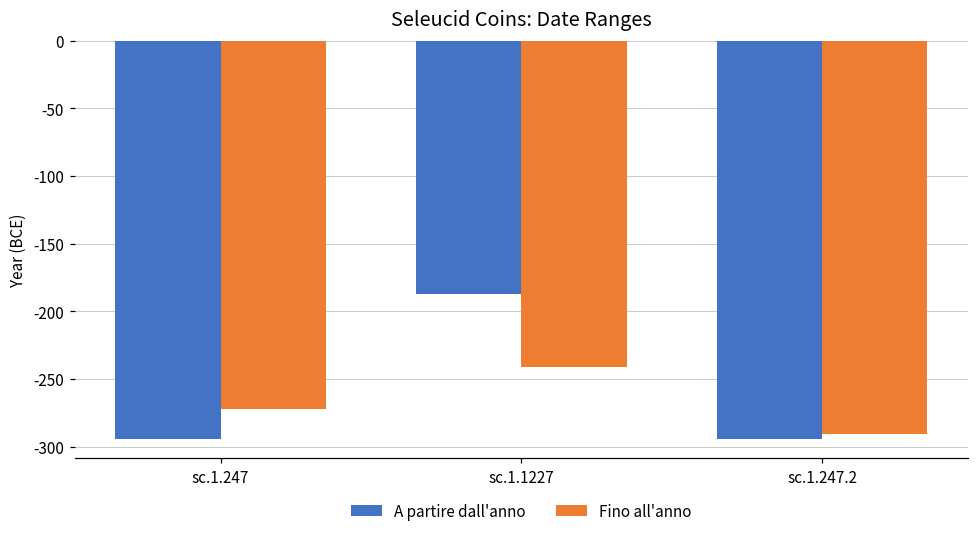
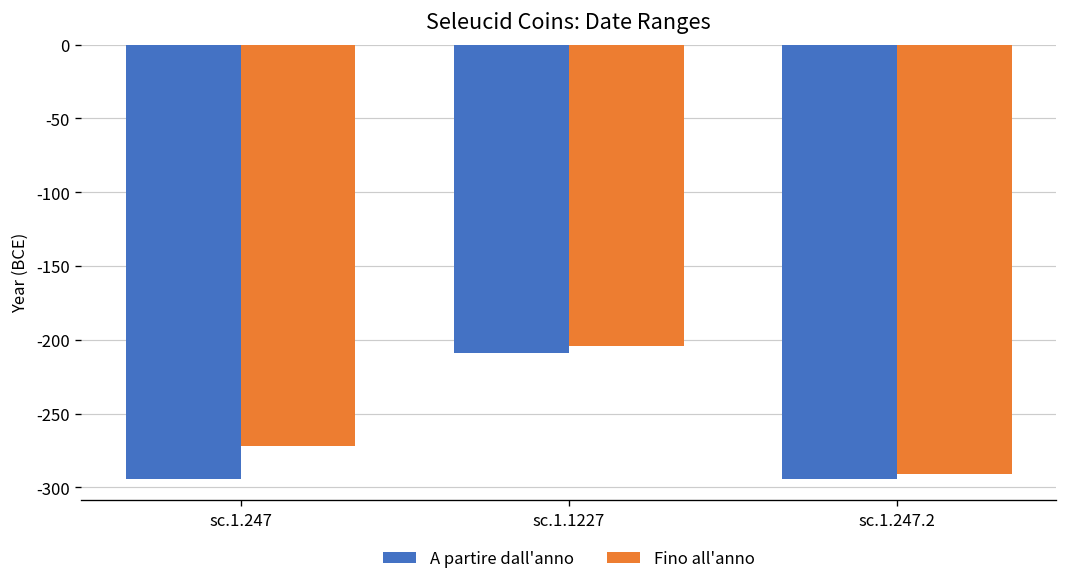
  {
    "A partire dall'anno": {
      "sc.1.247": -294,
-     "sc.1.1227": -187,
+     "sc.1.1227": -209,
      "sc.1.247.2": -294
    },
    "Fino all'anno": {
      "sc.1.247": -272,
-     "sc.1.1227": -241,
+     "sc.1.1227": -204,
      "sc.1.247.2": -291
    }
  }
